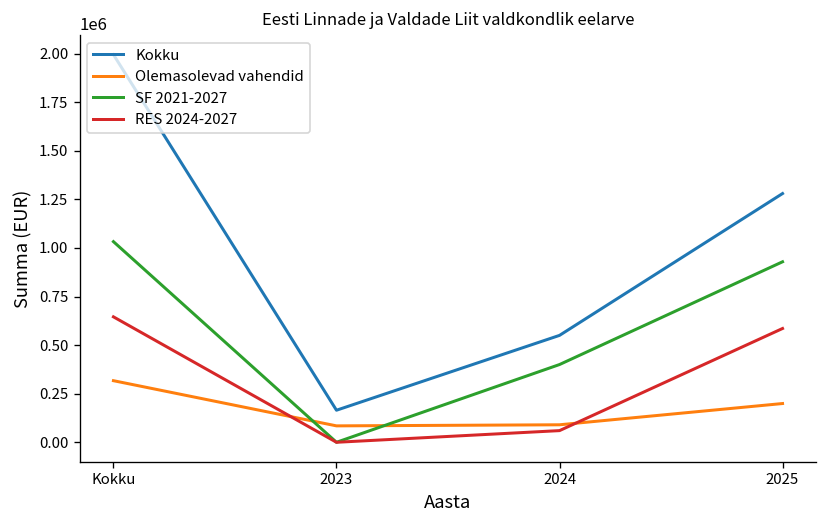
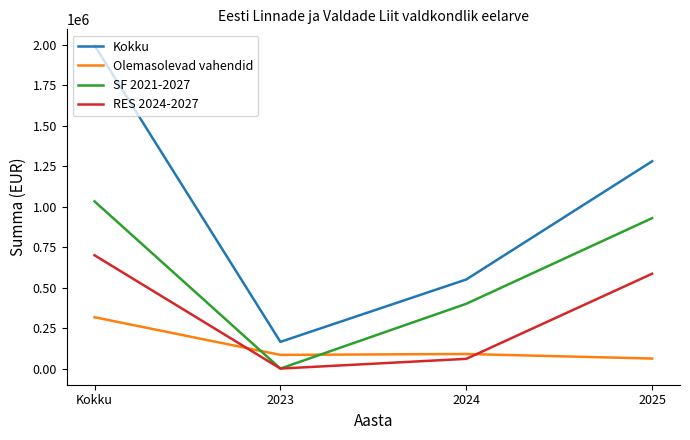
  {
    "Kokku": {
      "2023": 160000,
      "2024": 550000,
      "2025": 1280000
    },
    "Olemasolevad vahendid": {
      "Kokku": 320000,
      "2023": 80000,
      "2024": 90000,
-     "2025": 200000
+     "2025": 60000
    },
    "SF 2021-2027": {
      "Kokku": 1030000,
      "2024": 400000,
      "2025": 930000
    },
    "RES 2024-2027": {
-     "Kokku": 650000,
+     "Kokku": 700000,
      "2024": 60000,
      "2025": 590000
    }
  }
